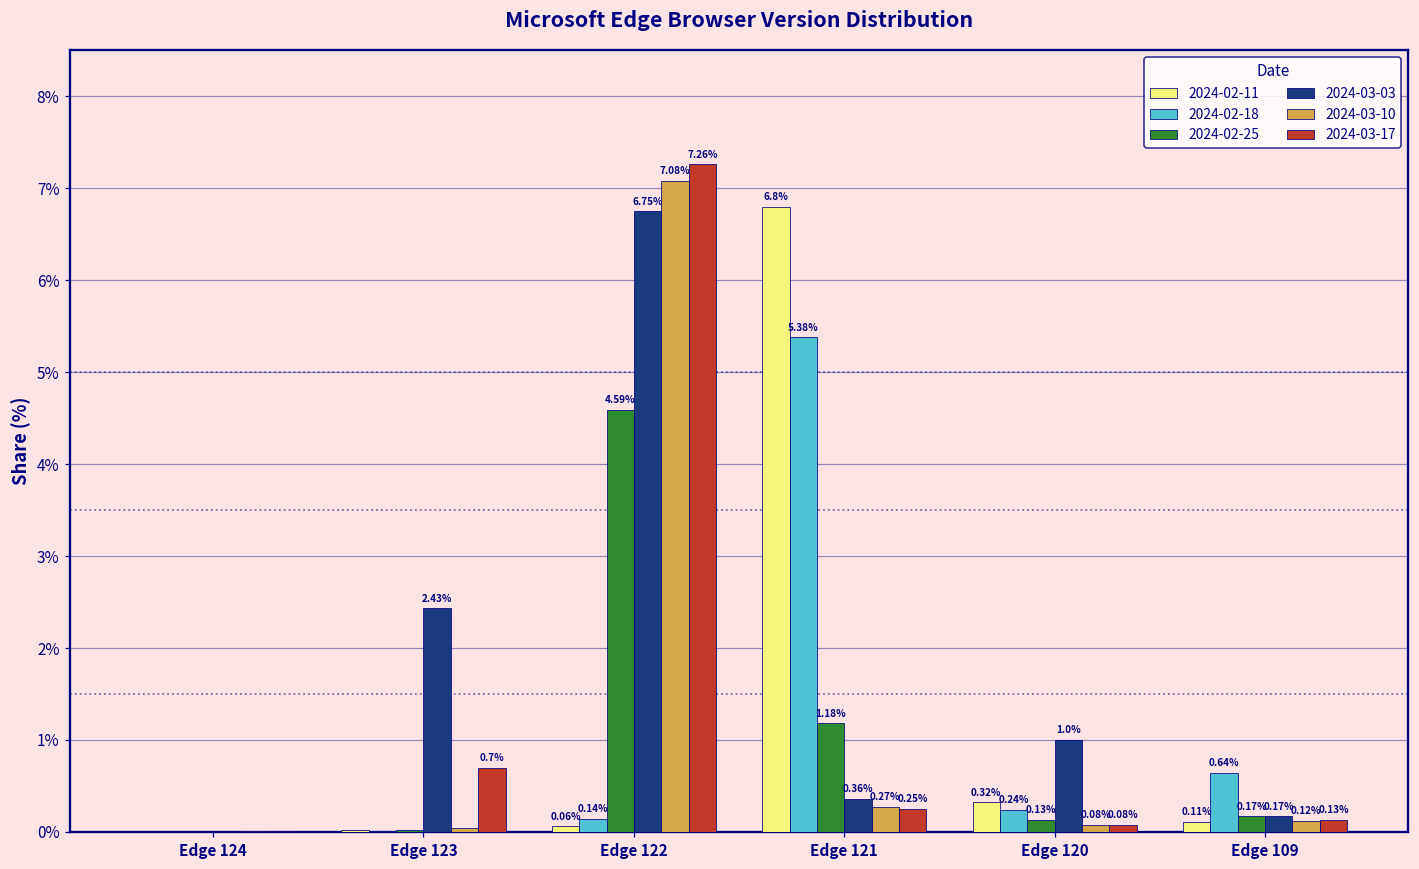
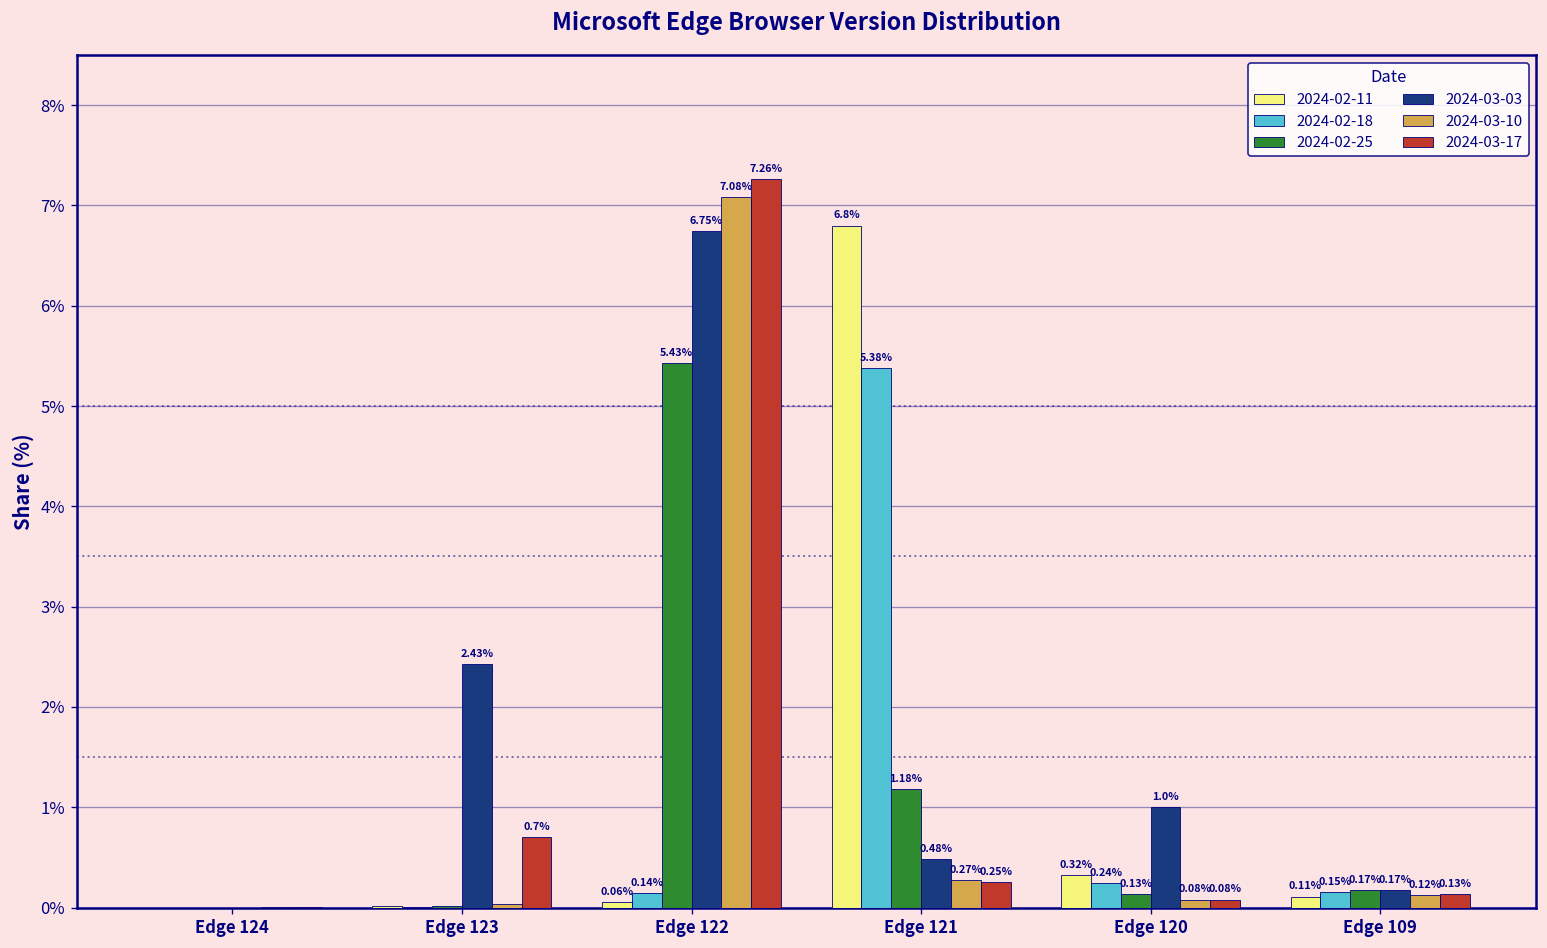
  {
    "2024-02-11": {
      "Edge 122": "0.06%",
      "Edge 121": "6.8%",
      "Edge 120": "0.32%",
      "Edge 109": "0.11%"
    },
    "2024-02-18": {
      "Edge 122": "0.14%",
      "Edge 121": "5.38%",
      "Edge 120": "0.24%",
-     "Edge 109": "0.64%"
+     "Edge 109": "0.15%"
    },
    "2024-02-25": {
-     "Edge 122": "4.59%",
+     "Edge 122": "5.43%",
      "Edge 121": "1.18%",
      "Edge 120": "0.13%",
      "Edge 109": "0.17%"
    },
    "2024-03-03": {
      "Edge 123": "2.43%",
      "Edge 122": "6.75%",
-     "Edge 121": "0.36%",
+     "Edge 121": "0.48%",
      "Edge 120": "1.0%",
      "Edge 109": "0.17%"
    },
    "2024-03-10": {
      "Edge 122": "7.08%",
      "Edge 121": "0.27%",
      "Edge 120": "0.08%",
      "Edge 109": "0.12%"
    },
    "2024-03-17": {
      "Edge 123": "0.7%",
      "Edge 122": "7.26%",
      "Edge 121": "0.25%",
      "Edge 120": "0.08%",
      "Edge 109": "0.13%"
    }
  }
